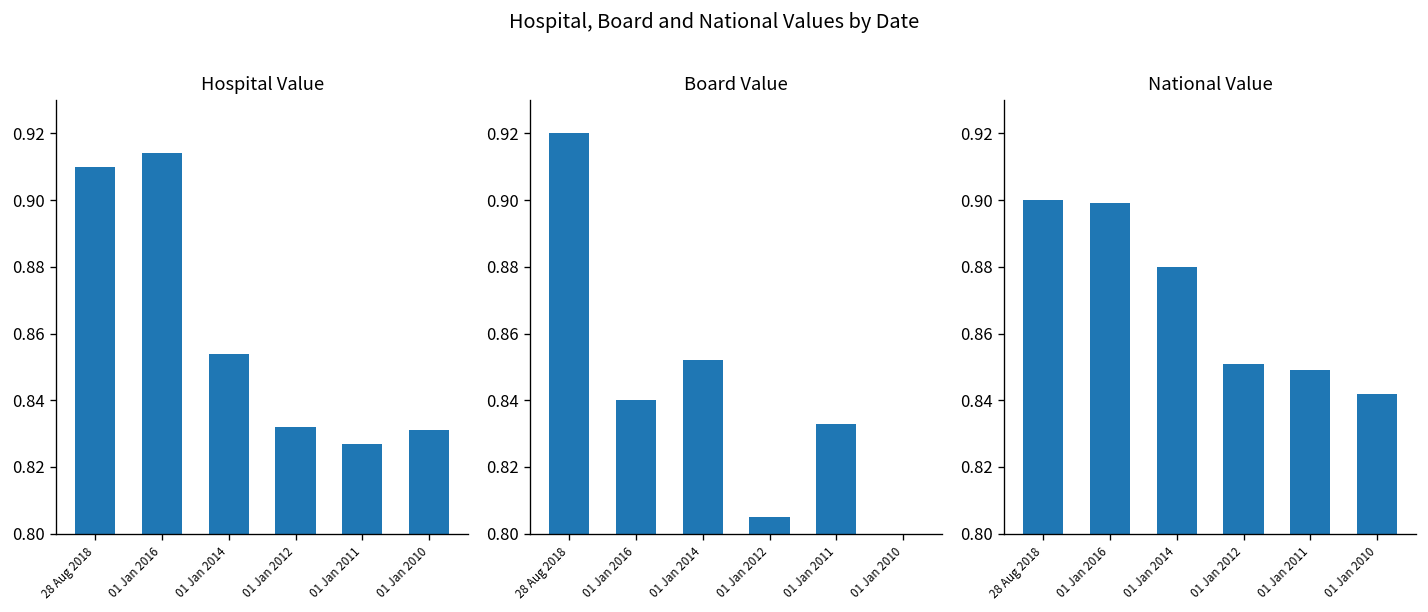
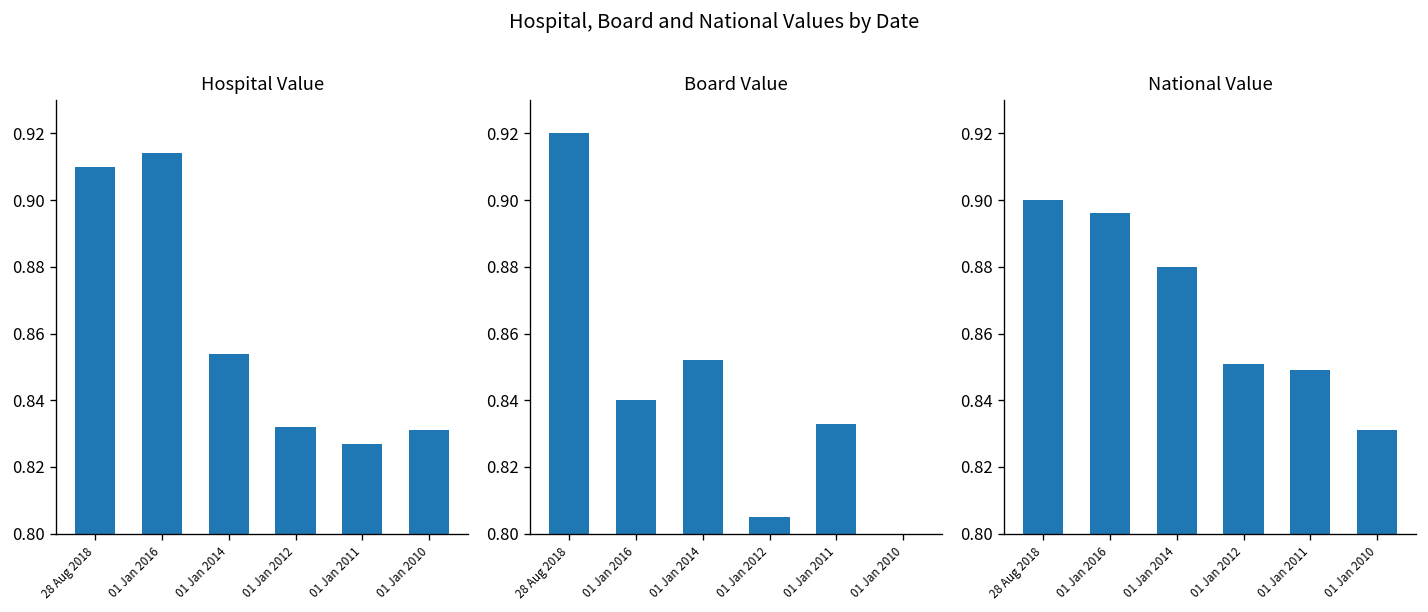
  {
    "Hospital Value": {
      "28 Aug 2018": 0.910,
      "01 Jan 2016": 0.914,
      "01 Jan 2014": 0.854,
      "01 Jan 2012": 0.832,
      "01 Jan 2011": 0.827,
      "01 Jan 2010": 0.831
    },
    "Board Value": {
      "28 Aug 2018": 0.920,
      "01 Jan 2016": 0.840,
      "01 Jan 2014": 0.852,
      "01 Jan 2012": 0.805,
      "01 Jan 2011": 0.833,
      "01 Jan 2010": 0.800
    },
    "National Value": {
      "28 Aug 2018": 0.900,
-     "01 Jan 2016": 0.899,
+     "01 Jan 2016": 0.896,
      "01 Jan 2014": 0.880,
      "01 Jan 2012": 0.851,
      "01 Jan 2011": 0.849,
-     "01 Jan 2010": 0.842
+     "01 Jan 2010": 0.831
    }
  }
